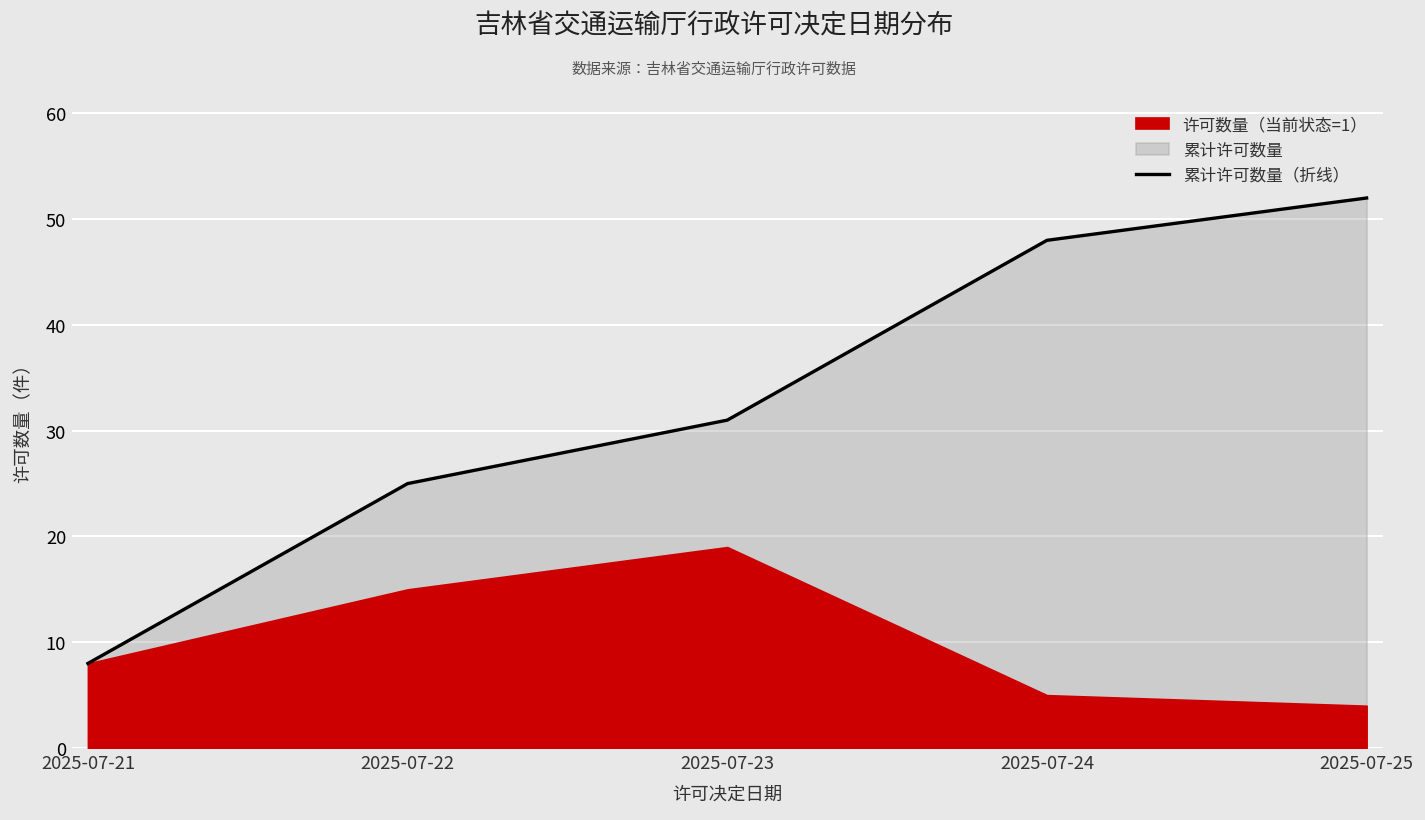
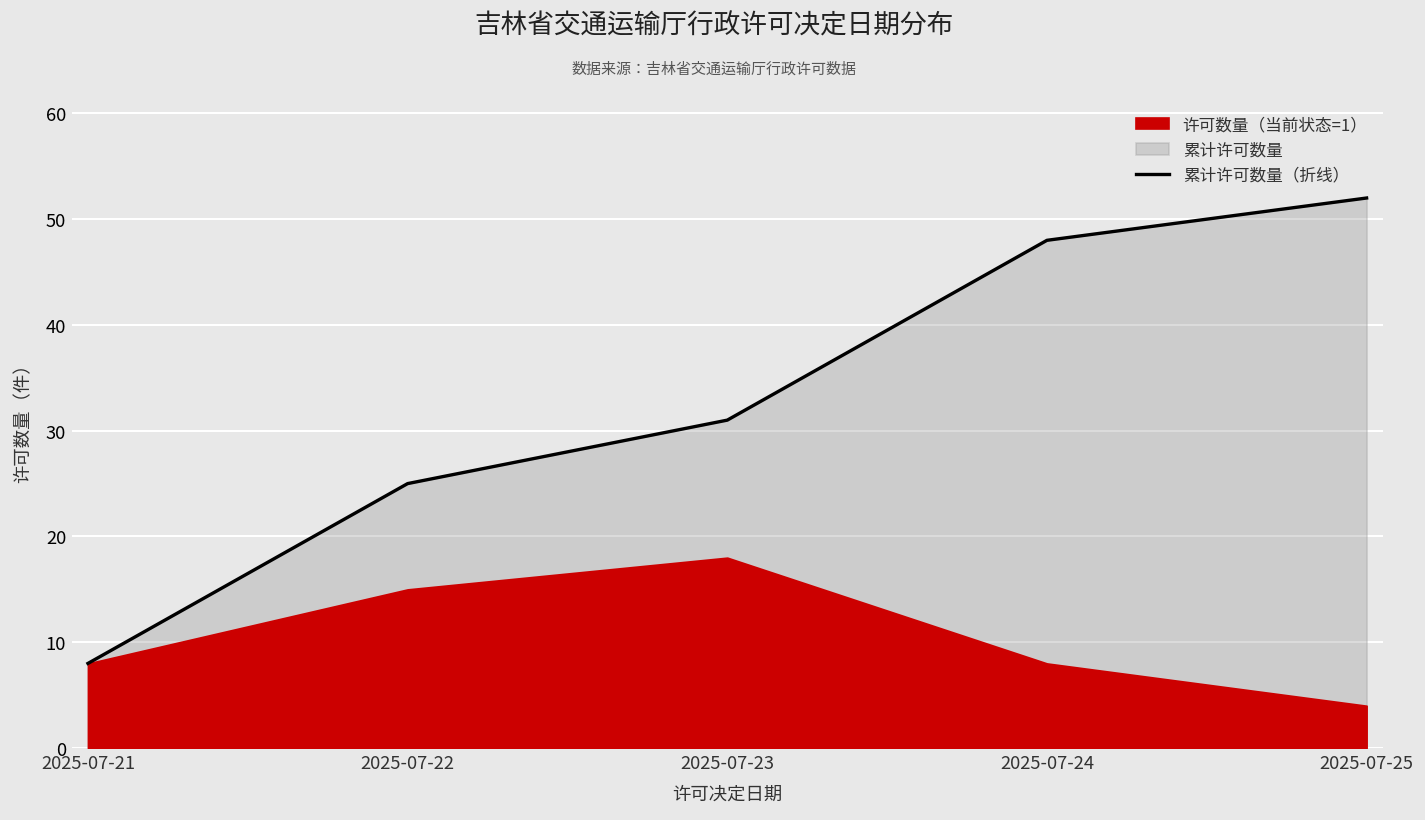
  {
    "许可数量（当前状态=1）": {
      "2025-07-22": 15,
-     "2025-07-23": 19,
-     "2025-07-24": 5,
+     "2025-07-23": 18,
+     "2025-07-24": 8,
      "2025-07-25": 4
    },
    "累计许可数量": {
      "2025-07-22": 25,
      "2025-07-23": 31,
      "2025-07-24": 48,
      "2025-07-25": 52
    }
  }
